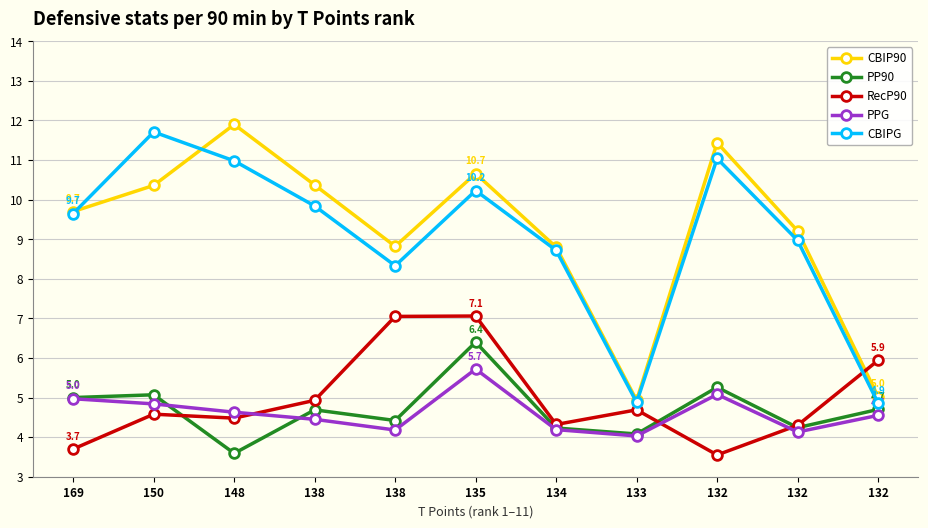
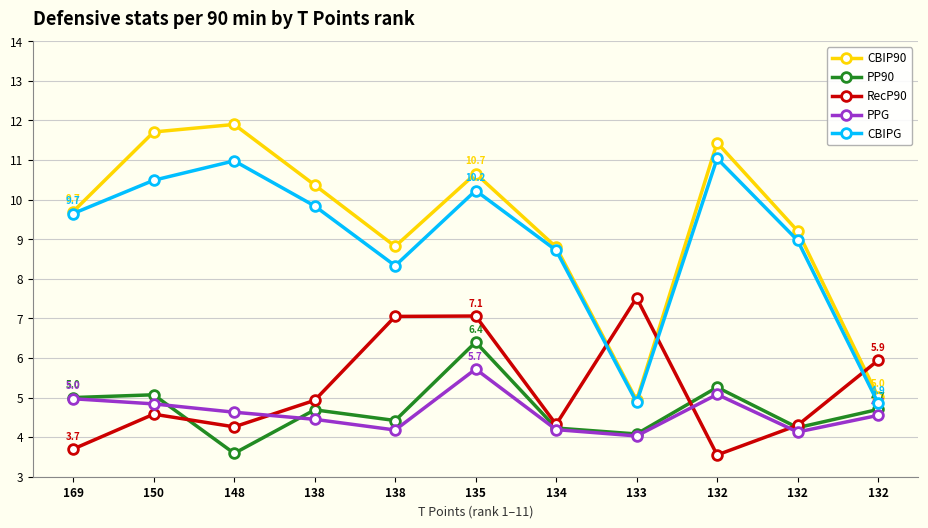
  {
    "CBIP90": {
-     "150": 10.4,
+     "150": 11.7,
      "148": 11.9,
      "134": 8.8
    },
    "PP90": {
      "135": 6.4
    },
    "RecP90": {
      "150": 4.6,
-     "148": 4.5,
+     "148": 4.3,
      "134": 4.3,
-     "133": 4.7
+     "133": 7.5
    },
    "PPG": {
      "135": 5.7
    },
    "CBIPG": {
-     "150": 11.7,
+     "150": 10.5,
      "148": 11.0,
      "134": 8.7
    }
  }
